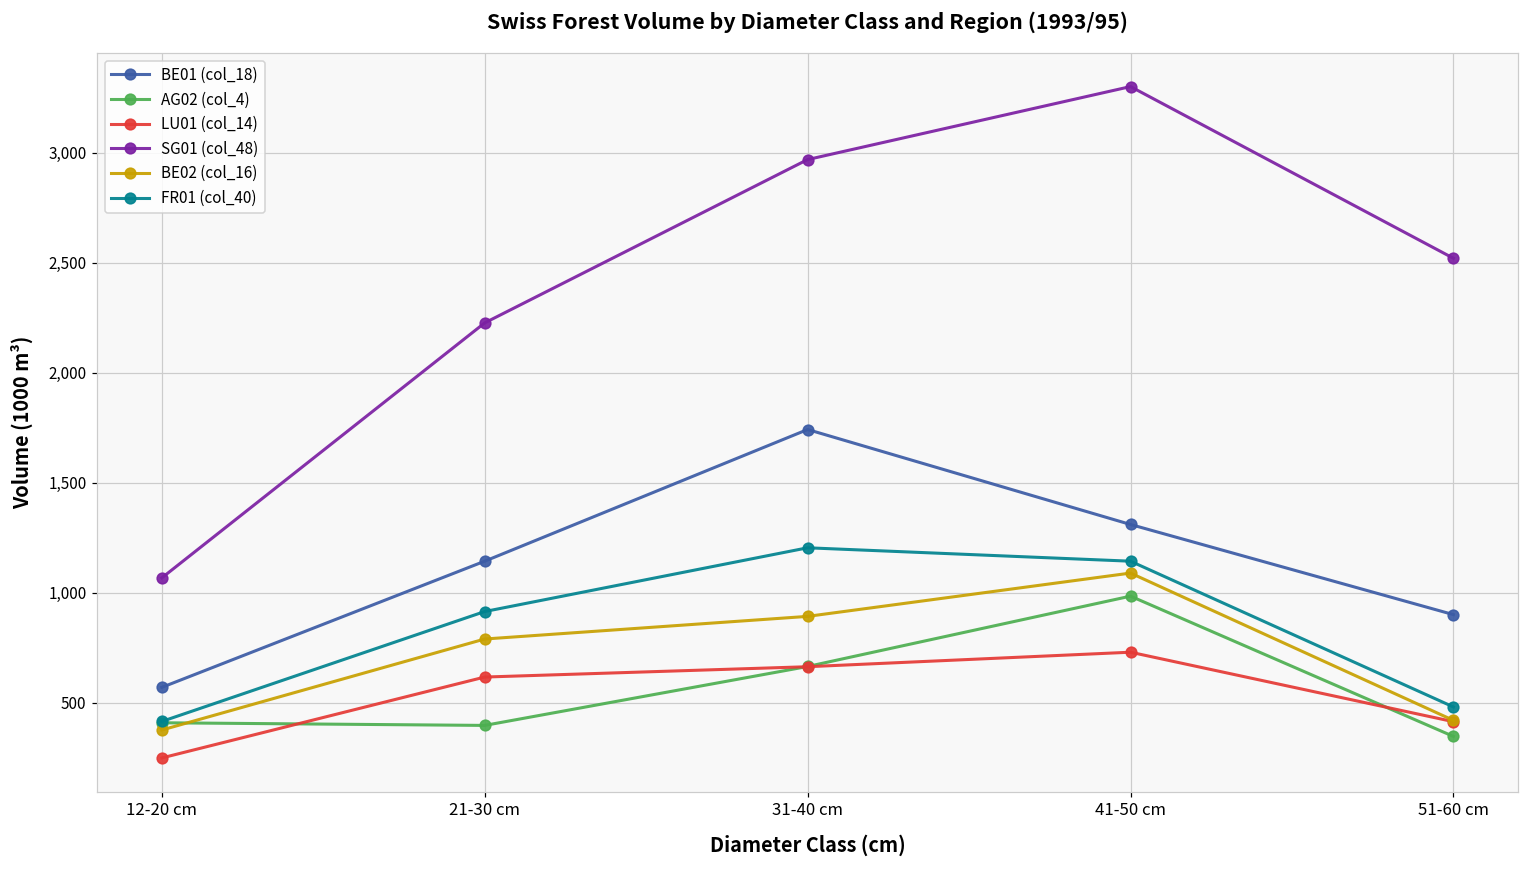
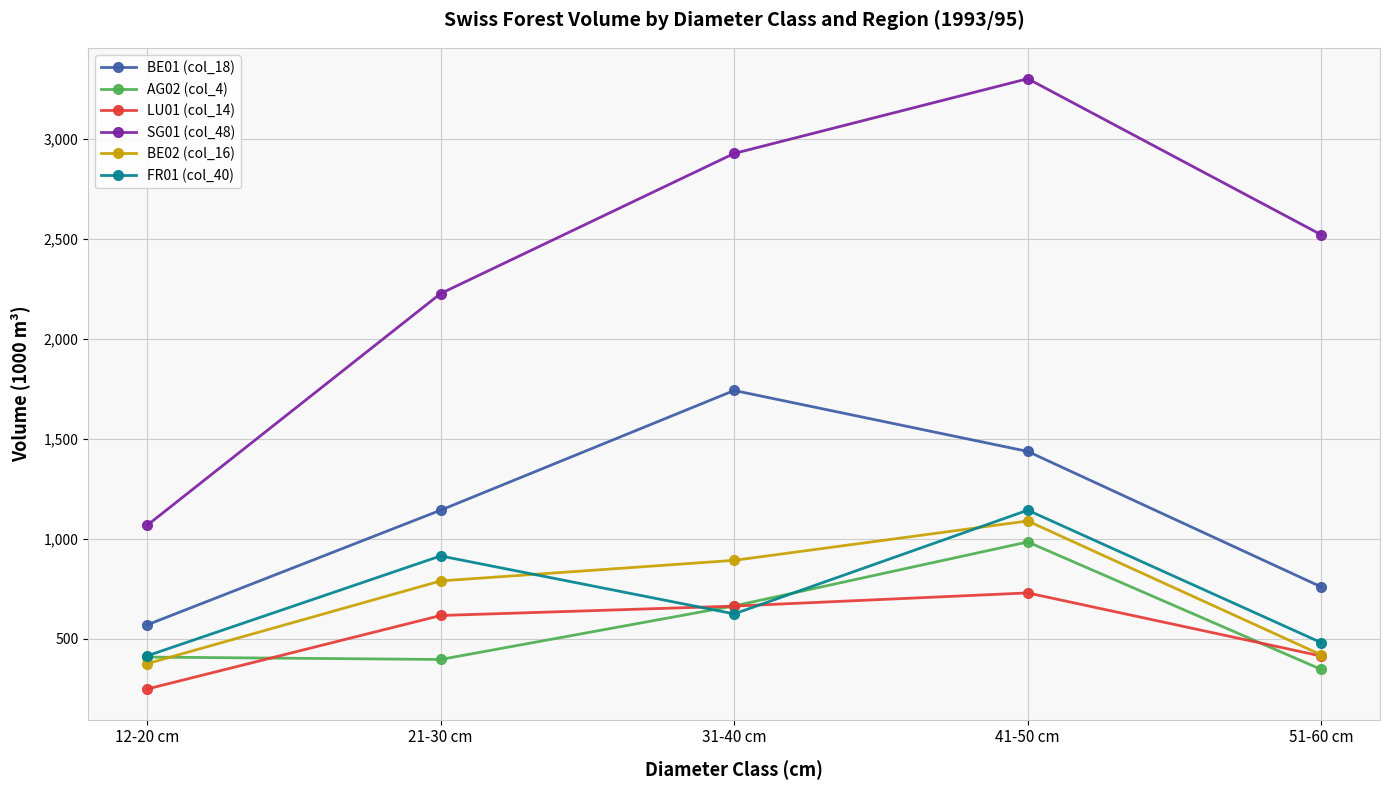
  {
    "BE01 (col_18)": {
      "12-20 cm": "570",
      "21-30 cm": "1,140",
      "31-40 cm": "1,740",
-     "41-50 cm": "1,310",
-     "51-60 cm": "900"
+     "41-50 cm": "1,440",
+     "51-60 cm": "760"
    },
    "AG02 (col_4)": {
      "21-30 cm": "400",
      "41-50 cm": "980",
      "51-60 cm": "350"
    },
    "LU01 (col_14)": {
      "12-20 cm": "250",
      "21-30 cm": "620",
      "41-50 cm": "730"
    },
    "SG01 (col_48)": {
      "12-20 cm": "1,070",
      "21-30 cm": "2,230",
-     "31-40 cm": "2,970",
+     "31-40 cm": "2,930",
      "41-50 cm": "3,300",
      "51-60 cm": "2,520"
    },
    "BE02 (col_16)": {
      "12-20 cm": "380",
      "21-30 cm": "790",
      "31-40 cm": "890",
      "41-50 cm": "1,090"
    },
    "FR01 (col_40)": {
      "21-30 cm": "910",
-     "31-40 cm": "1,200",
+     "31-40 cm": "620",
      "41-50 cm": "1,140",
      "51-60 cm": "480"
    }
  }
